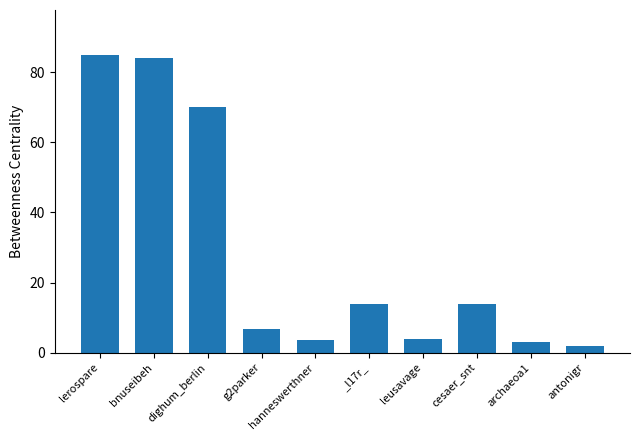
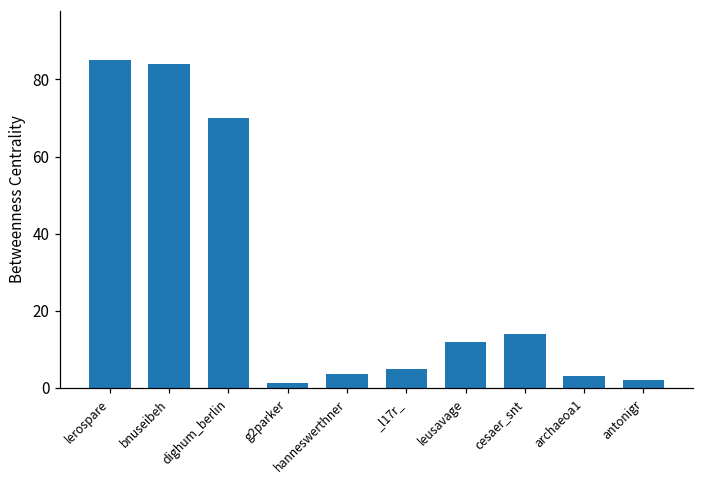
  {
    "lerospare": 85,
    "bnuseibeh": 84,
    "dighum_berlin": 70,
-   "g2parker": 7,
+   "g2parker": 1,
    "hanneswerthner": 4,
-   "_l17r_": 14,
-   "leusavage": 4,
+   "_l17r_": 5,
+   "leusavage": 12,
    "cesaer_snt": 14,
    "archaeoa1": 3,
    "antonigr": 2
  }
